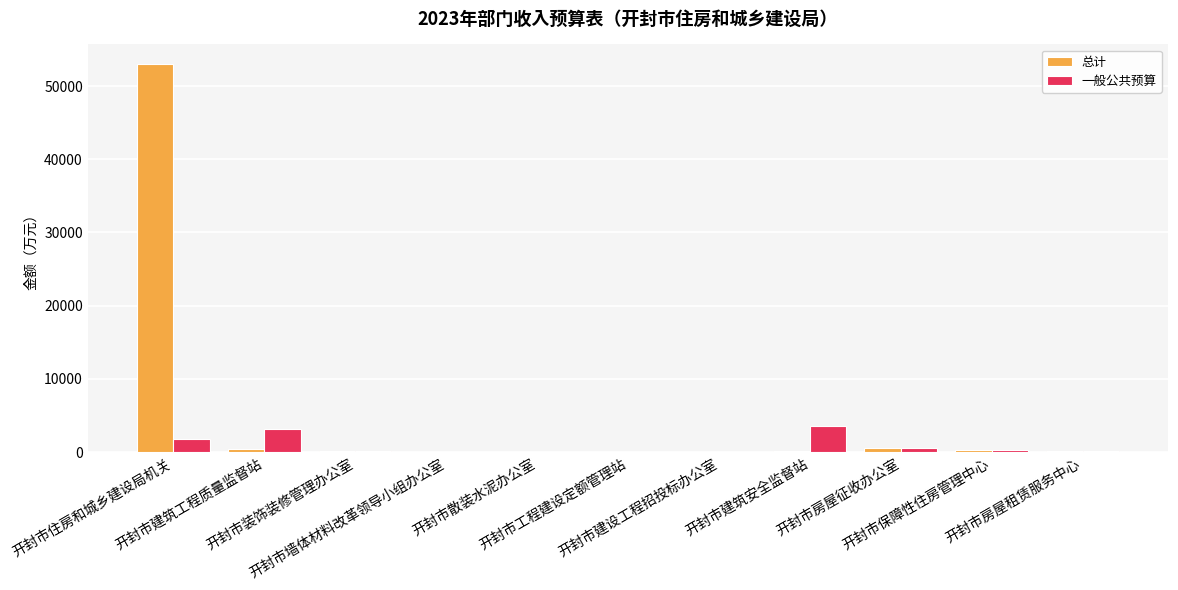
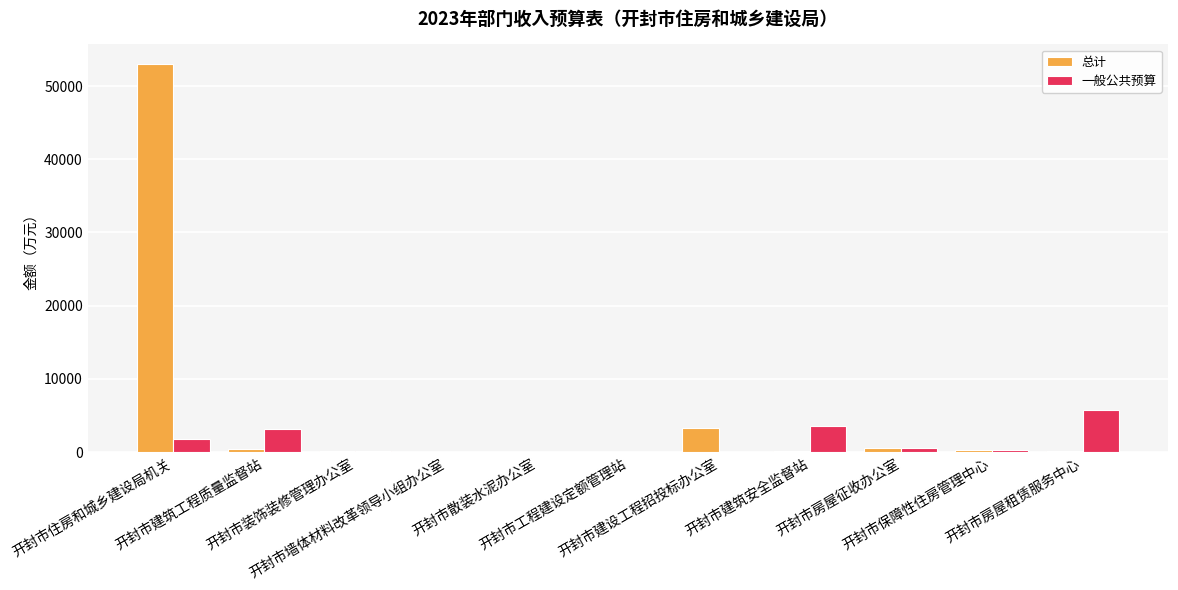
  {
    "总计": {
      "开封市住房和城乡建设局机关": 53000,
      "开封市建筑工程质量监督站": 0,
-     "开封市建设工程招投标办公室": 0,
+     "开封市建设工程招投标办公室": 3000,
      "开封市房屋征收办公室": 1000
    },
    "一般公共预算": {
      "开封市住房和城乡建设局机关": 2000,
      "开封市建筑工程质量监督站": 3000,
      "开封市建筑安全监督站": 4000,
      "开封市房屋征收办公室": 1000,
-     "开封市房屋租赁服务中心": 0
+     "开封市房屋租赁服务中心": 6000
    }
  }
